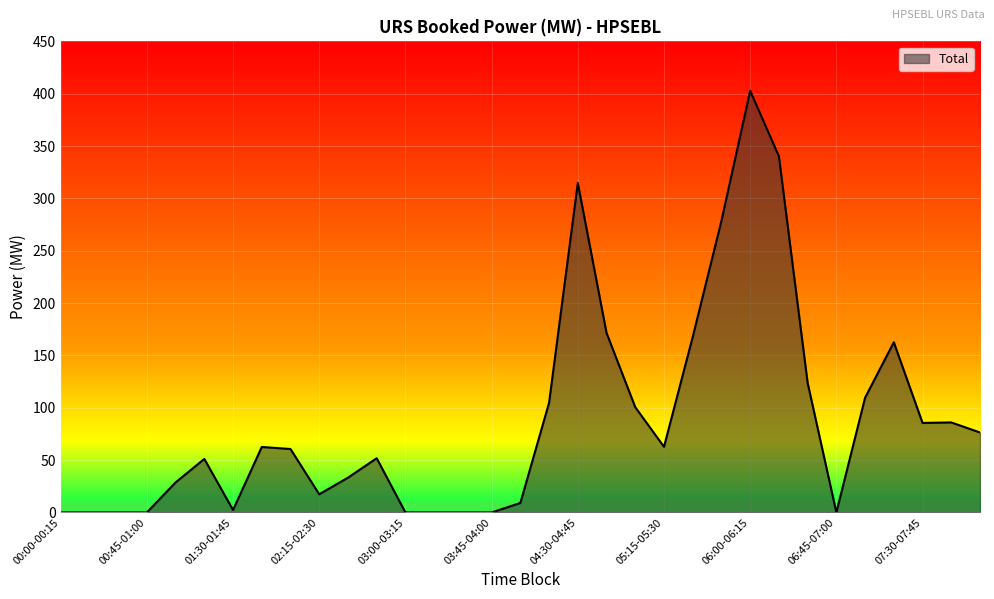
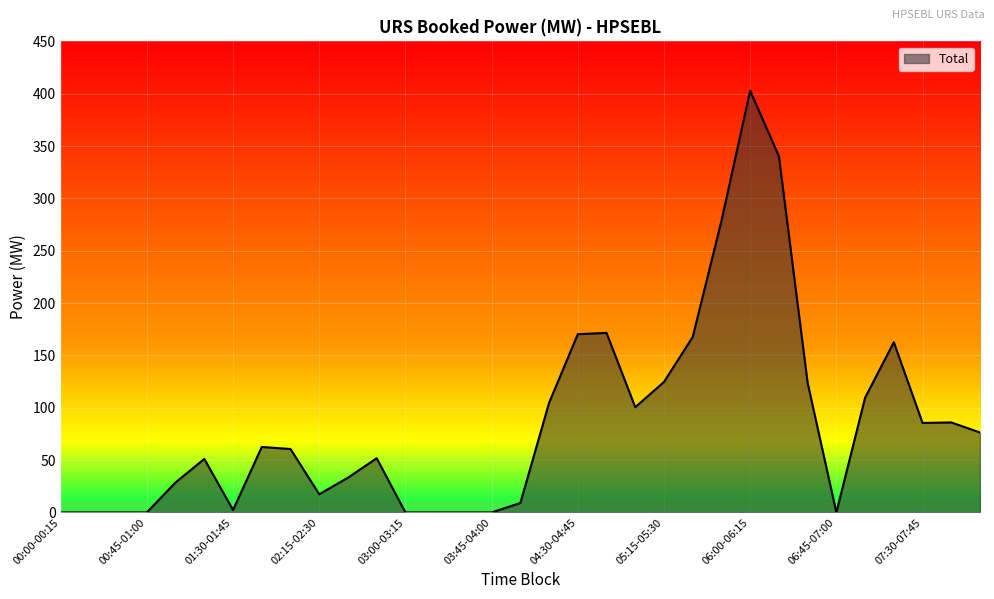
  {
    "02:15-02:30": 17,
-   "04:30-04:45": 315,
-   "05:15-05:30": 63,
+   "04:30-04:45": 170,
+   "05:15-05:30": 125,
    "06:00-06:15": 403,
    "07:30-07:45": 86
  }
